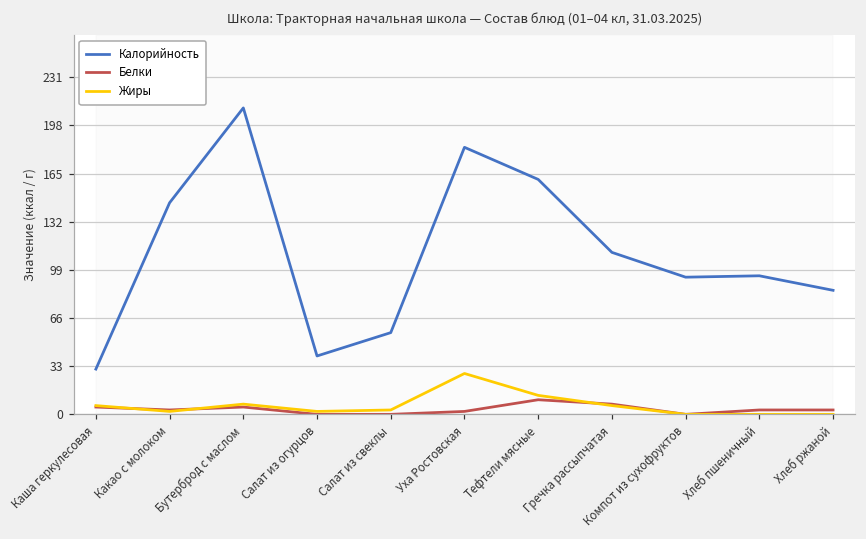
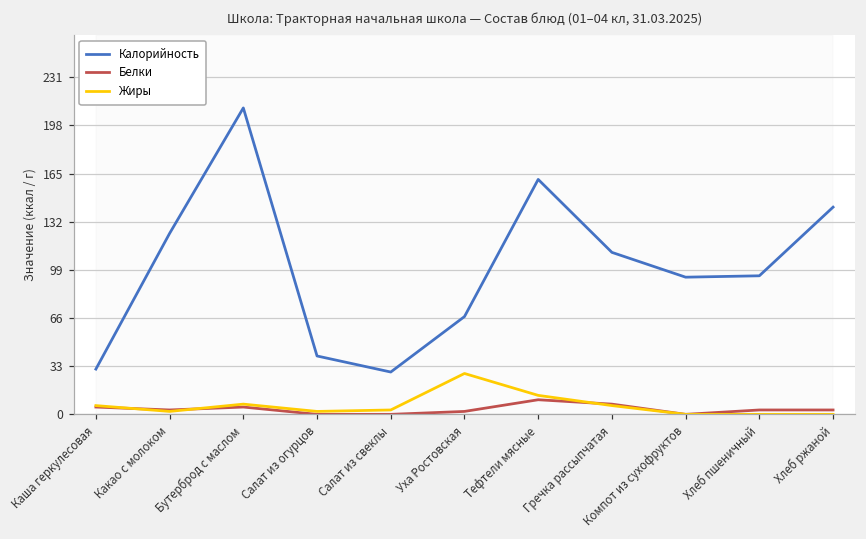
  {
    "Калорийность": {
      "Каша геркулесовая": 31,
-     "Какао с молоком": 145,
+     "Какао с молоком": 124,
      "Бутерброд с маслом": 210,
      "Салат из огурцов": 40,
-     "Салат из свеклы": 56,
-     "Уха Ростовская": 183,
+     "Салат из свеклы": 29,
+     "Уха Ростовская": 67,
      "Тефтели мясные": 161,
      "Гречка рассыпчатая": 111,
      "Компот из сухофруктов": 94,
      "Хлеб пшеничный": 95,
-     "Хлеб ржаной": 85
+     "Хлеб ржаной": 142
    },
    "Белки": {
      "Бутерброд с маслом": 5,
      "Салат из огурцов": 0,
      "Салат из свеклы": 0,
      "Уха Ростовская": 2,
      "Тефтели мясные": 10,
      "Хлеб пшеничный": 3,
      "Хлеб ржаной": 3
    },
    "Жиры": {
      "Бутерброд с маслом": 7,
      "Салат из огурцов": 2,
      "Салат из свеклы": 3,
      "Уха Ростовская": 28,
      "Тефтели мясные": 13,
      "Хлеб пшеничный": 0,
      "Хлеб ржаной": 0
    }
  }
